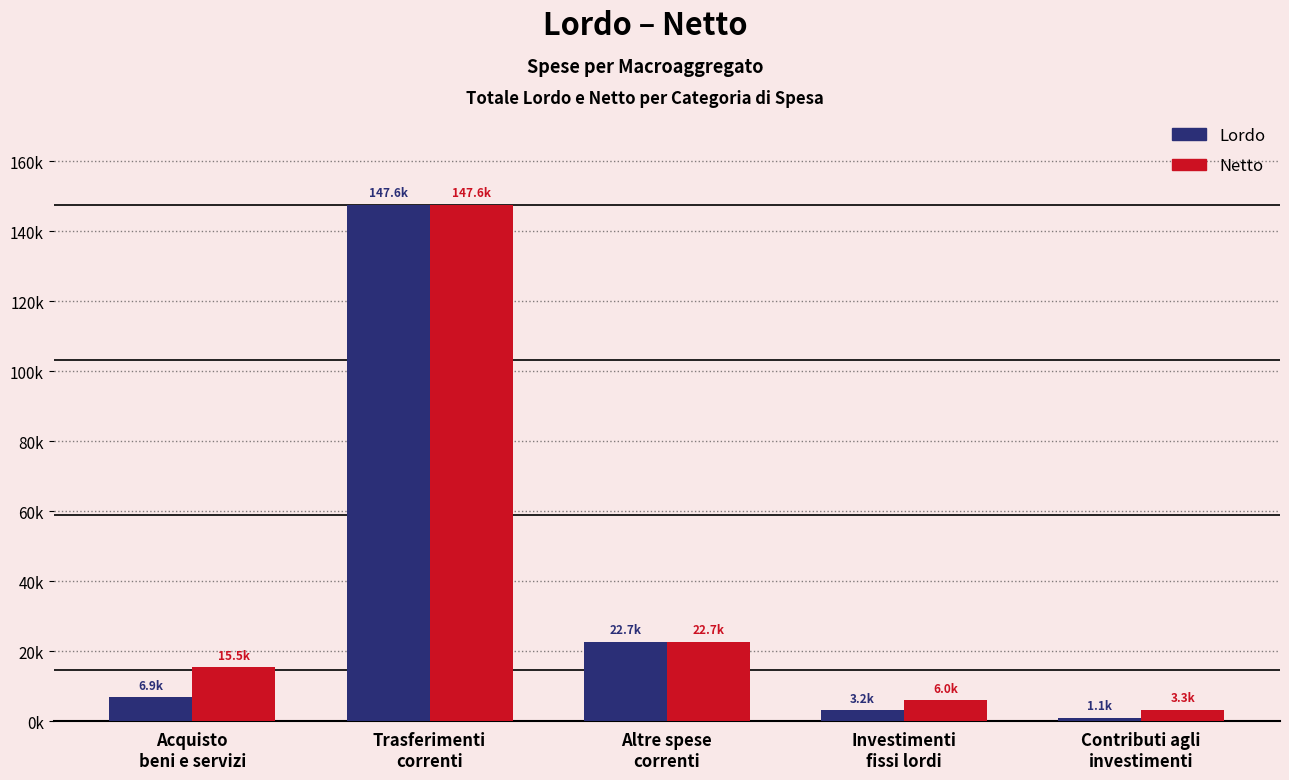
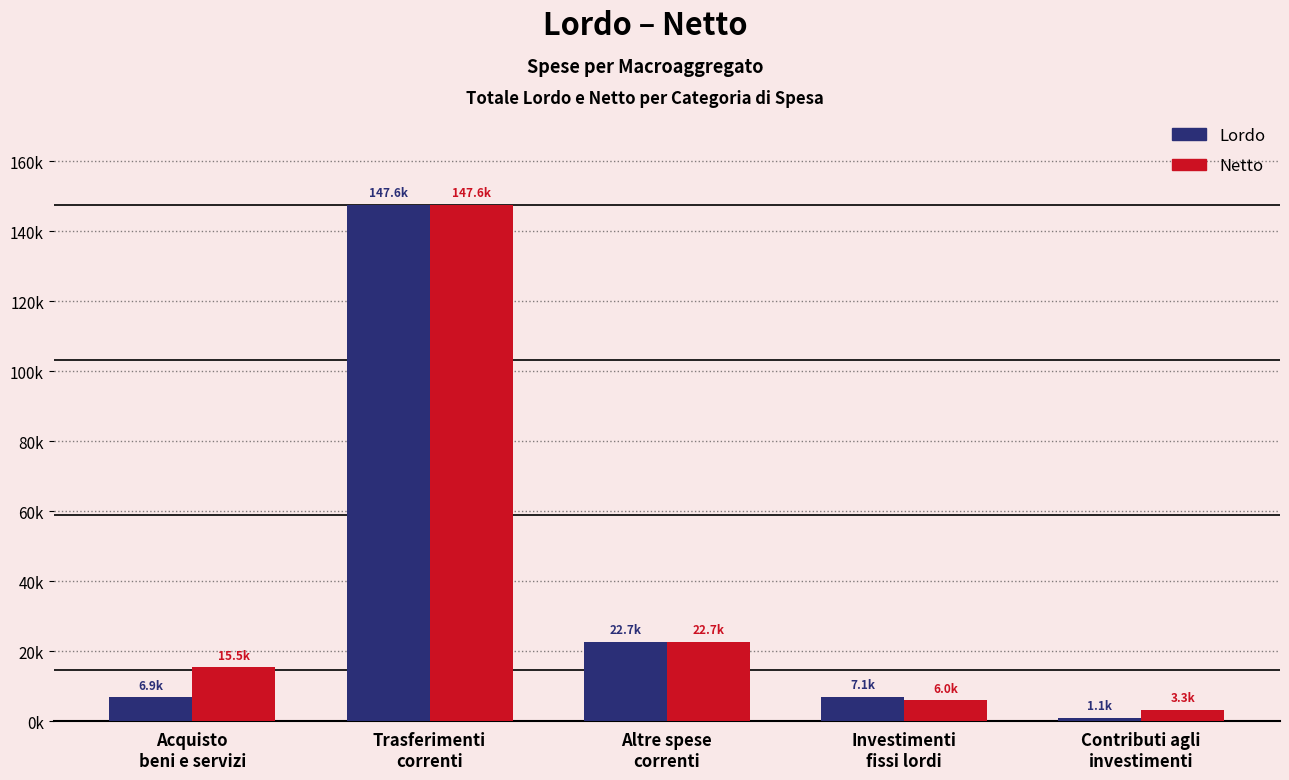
  {
    "Lordo": {
      "Acquisto beni e servizi": "6.9k",
      "Trasferimenti correnti": "147.6k",
      "Altre spese correnti": "22.7k",
-     "Investimenti fissi lordi": "3.2k",
+     "Investimenti fissi lordi": "7.1k",
      "Contributi agli investimenti": "1.1k"
    },
    "Netto": {
      "Acquisto beni e servizi": "15.5k",
      "Trasferimenti correnti": "147.6k",
      "Altre spese correnti": "22.7k",
      "Investimenti fissi lordi": "6.0k",
      "Contributi agli investimenti": "3.3k"
    }
  }
